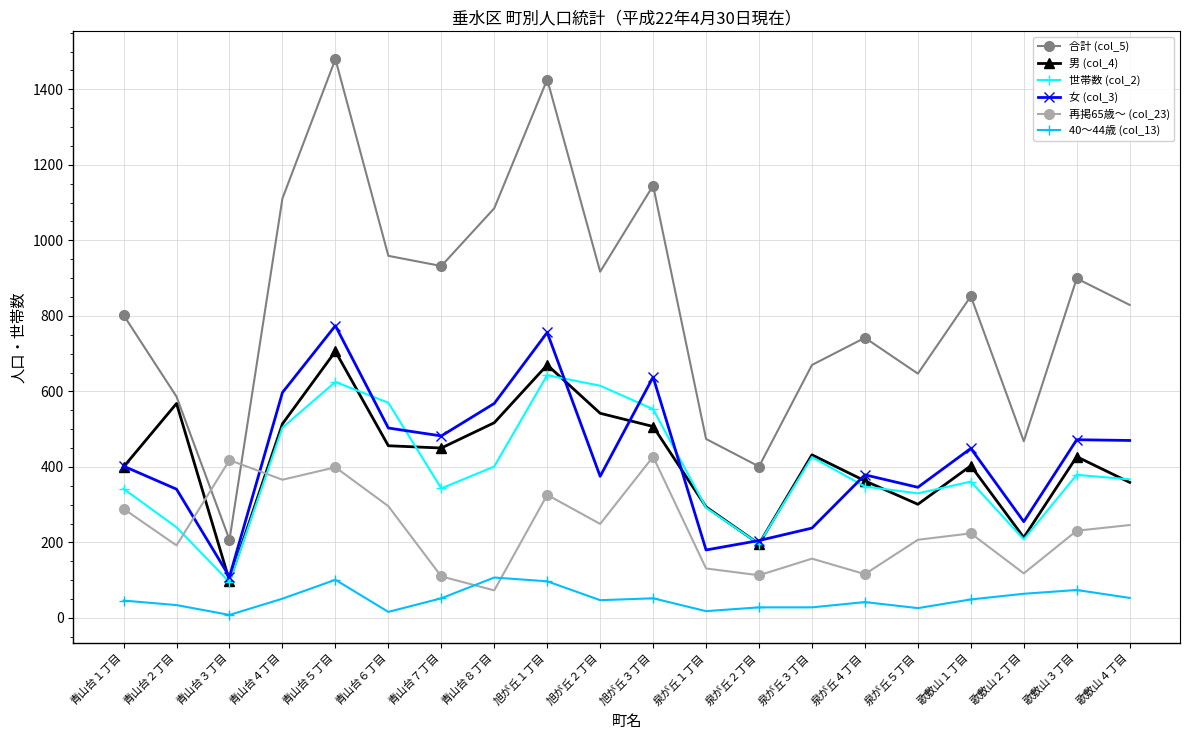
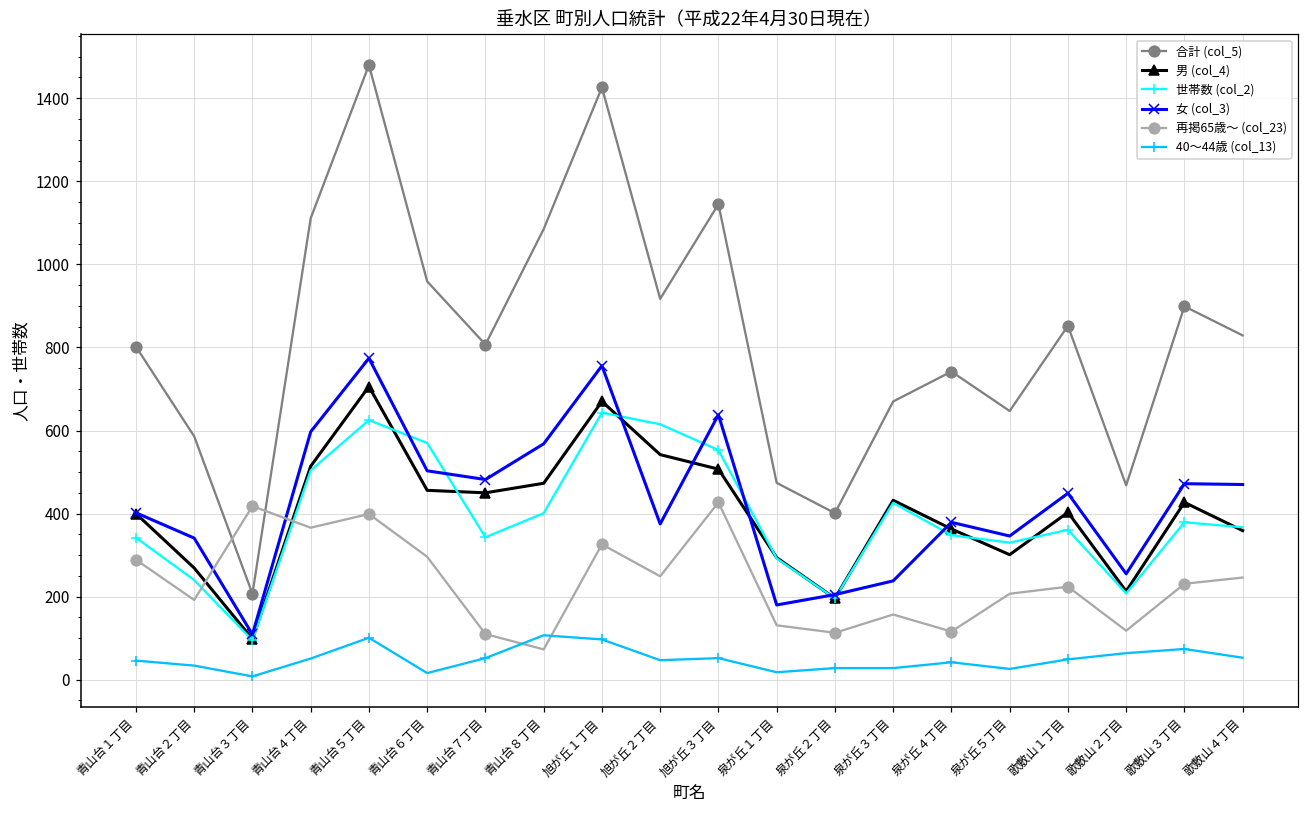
  {
    "合計 (col_5)": {
      "青山台１丁目": 800,
      "青山台２丁目": 590,
      "青山台３丁目": 210,
      "青山台４丁目": 1110,
      "青山台５丁目": 1480,
      "青山台６丁目": 960,
-     "青山台７丁目": 930,
+     "青山台７丁目": 810,
      "青山台８丁目": 1090,
      "旭が丘１丁目": 1430,
      "旭が丘２丁目": 920,
      "旭が丘３丁目": 1150,
      "泉が丘１丁目": 470,
      "泉が丘２丁目": 400,
      "泉が丘３丁目": 670,
      "泉が丘４丁目": 740,
      "泉が丘５丁目": 650,
      "歌敷山１丁目": 850,
      "歌敷山２丁目": 470,
      "歌敷山３丁目": 900,
      "歌敷山４丁目": 830
    },
    "男 (col_4)": {
-     "青山台２丁目": 570,
+     "青山台２丁目": 270,
      "青山台４丁目": 510,
      "青山台５丁目": 710,
      "青山台６丁目": 460,
      "青山台７丁目": 450,
-     "青山台８丁目": 520,
+     "青山台８丁目": 470,
      "旭が丘１丁目": 670,
      "旭が丘２丁目": 540,
      "旭が丘３丁目": 510,
      "泉が丘４丁目": 360,
      "泉が丘５丁目": 300,
      "歌敷山１丁目": 400,
      "歌敷山３丁目": 430,
      "歌敷山４丁目": 360
    },
    "世帯数 (col_2)": {
      "青山台１丁目": 340,
      "青山台２丁目": 240,
      "青山台４丁目": 500,
      "青山台５丁目": 630,
      "青山台６丁目": 570,
      "青山台７丁目": 340,
      "青山台８丁目": 400,
      "旭が丘１丁目": 640,
      "旭が丘２丁目": 620,
      "旭が丘３丁目": 550,
      "泉が丘４丁目": 350,
      "泉が丘５丁目": 330,
      "歌敷山１丁目": 360,
      "歌敷山３丁目": 380,
      "歌敷山４丁目": 370
    },
    "女 (col_3)": {
      "青山台２丁目": 340,
      "青山台３丁目": 110,
      "青山台４丁目": 600,
      "青山台５丁目": 770,
      "青山台６丁目": 500,
      "青山台７丁目": 480,
      "青山台８丁目": 570,
      "旭が丘１丁目": 760,
      "旭が丘２丁目": 380,
      "旭が丘３丁目": 640,
      "泉が丘１丁目": 180,
      "泉が丘２丁目": 210,
      "泉が丘３丁目": 240,
      "泉が丘４丁目": 380,
      "泉が丘５丁目": 350,
      "歌敷山１丁目": 450,
      "歌敷山２丁目": 260,
      "歌敷山３丁目": 470,
      "歌敷山４丁目": 470
    },
    "再掲65歳～ (col_23)": {
      "青山台１丁目": 290,
      "青山台２丁目": 190,
      "青山台３丁目": 420,
      "青山台４丁目": 370,
      "青山台５丁目": 400,
      "青山台６丁目": 300,
      "青山台７丁目": 110,
      "青山台８丁目": 70,
      "旭が丘１丁目": 330,
      "旭が丘２丁目": 250,
      "旭が丘３丁目": 430,
      "泉が丘１丁目": 130,
      "泉が丘２丁目": 110,
      "泉が丘３丁目": 160,
      "泉が丘４丁目": 120,
      "泉が丘５丁目": 210,
      "歌敷山１丁目": 220,
      "歌敷山２丁目": 120,
      "歌敷山３丁目": 230,
      "歌敷山４丁目": 250
    },
    "40～44歳 (col_13)": {
      "青山台１丁目": 50,
      "青山台２丁目": 30,
      "青山台３丁目": 10,
      "青山台４丁目": 50,
      "青山台５丁目": 100,
      "青山台６丁目": 20,
      "青山台７丁目": 50,
      "青山台８丁目": 110,
      "旭が丘１丁目": 100,
      "旭が丘２丁目": 50,
      "旭が丘３丁目": 50,
      "泉が丘１丁目": 20,
      "泉が丘２丁目": 30,
      "泉が丘３丁目": 30,
      "泉が丘４丁目": 40,
      "泉が丘５丁目": 30,
      "歌敷山１丁目": 50,
      "歌敷山２丁目": 60,
      "歌敷山３丁目": 70,
      "歌敷山４丁目": 50
    }
  }
